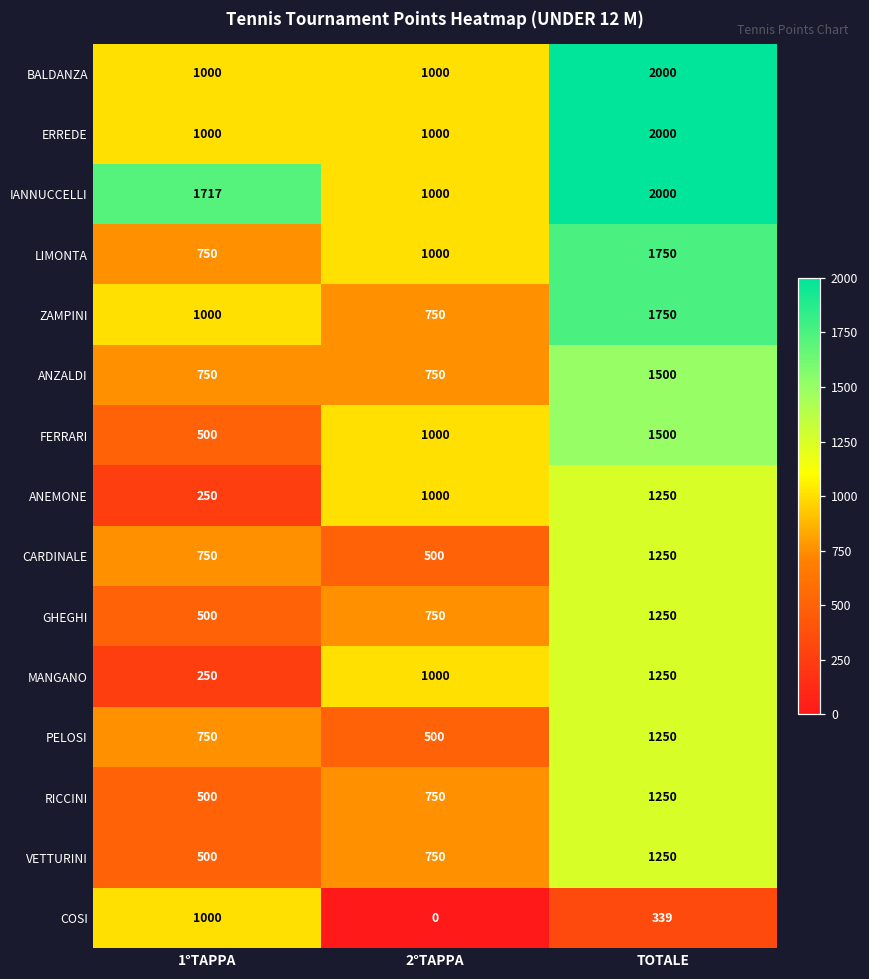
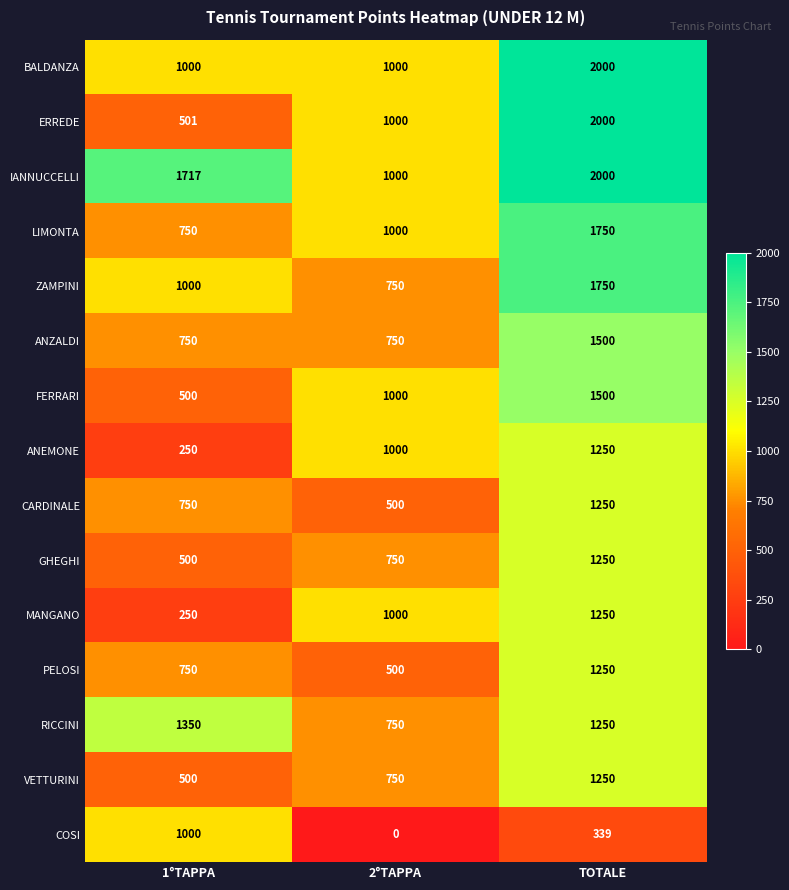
  {
    "BALDANZA": {
      "1°TAPPA": 1000,
      "2°TAPPA": 1000,
      "TOTALE": 2000
    },
    "ERREDE": {
-     "1°TAPPA": 1000,
+     "1°TAPPA": 501,
      "2°TAPPA": 1000,
      "TOTALE": 2000
    },
    "IANNUCCELLI": {
      "1°TAPPA": 1717,
      "2°TAPPA": 1000,
      "TOTALE": 2000
    },
    "LIMONTA": {
      "1°TAPPA": 750,
      "2°TAPPA": 1000,
      "TOTALE": 1750
    },
    "ZAMPINI": {
      "1°TAPPA": 1000,
      "2°TAPPA": 750,
      "TOTALE": 1750
    },
    "ANZALDI": {
      "1°TAPPA": 750,
      "2°TAPPA": 750,
      "TOTALE": 1500
    },
    "FERRARI": {
      "1°TAPPA": 500,
      "2°TAPPA": 1000,
      "TOTALE": 1500
    },
    "ANEMONE": {
      "1°TAPPA": 250,
      "2°TAPPA": 1000,
      "TOTALE": 1250
    },
    "CARDINALE": {
      "1°TAPPA": 750,
      "2°TAPPA": 500,
      "TOTALE": 1250
    },
    "GHEGHI": {
      "1°TAPPA": 500,
      "2°TAPPA": 750,
      "TOTALE": 1250
    },
    "MANGANO": {
      "1°TAPPA": 250,
      "2°TAPPA": 1000,
      "TOTALE": 1250
    },
    "PELOSI": {
      "1°TAPPA": 750,
      "2°TAPPA": 500,
      "TOTALE": 1250
    },
    "RICCINI": {
-     "1°TAPPA": 500,
+     "1°TAPPA": 1350,
      "2°TAPPA": 750,
      "TOTALE": 1250
    },
    "VETTURINI": {
      "1°TAPPA": 500,
      "2°TAPPA": 750,
      "TOTALE": 1250
    },
    "COSI": {
      "1°TAPPA": 1000,
      "2°TAPPA": 0,
      "TOTALE": 339
    }
  }
